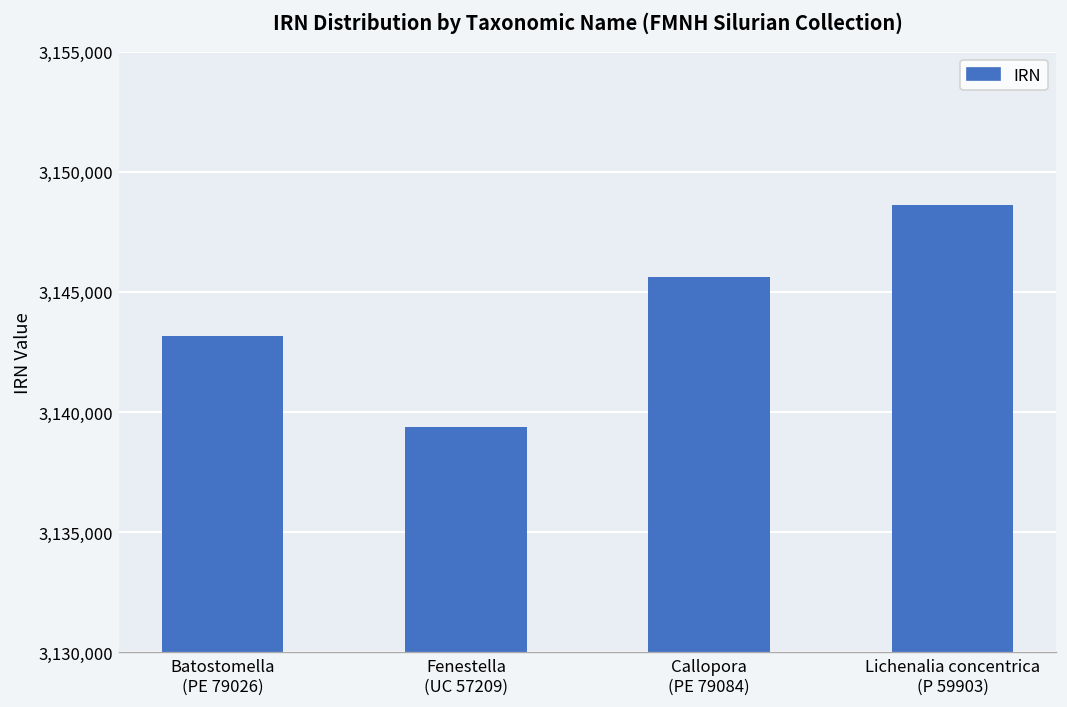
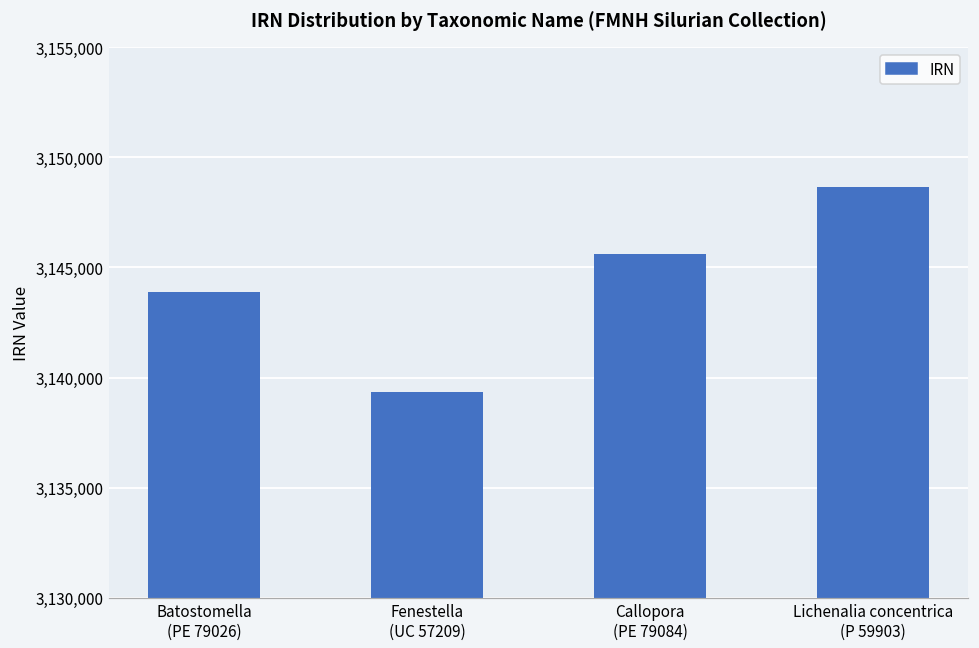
  {
-   "Batostomella (PE 79026)": "3,143,200",
+   "Batostomella (PE 79026)": "3,143,900",
    "Fenestella (UC 57209)": "3,139,400",
    "Callopora (PE 79084)": "3,145,600",
    "Lichenalia concentrica (P 59903)": "3,148,600"
  }
